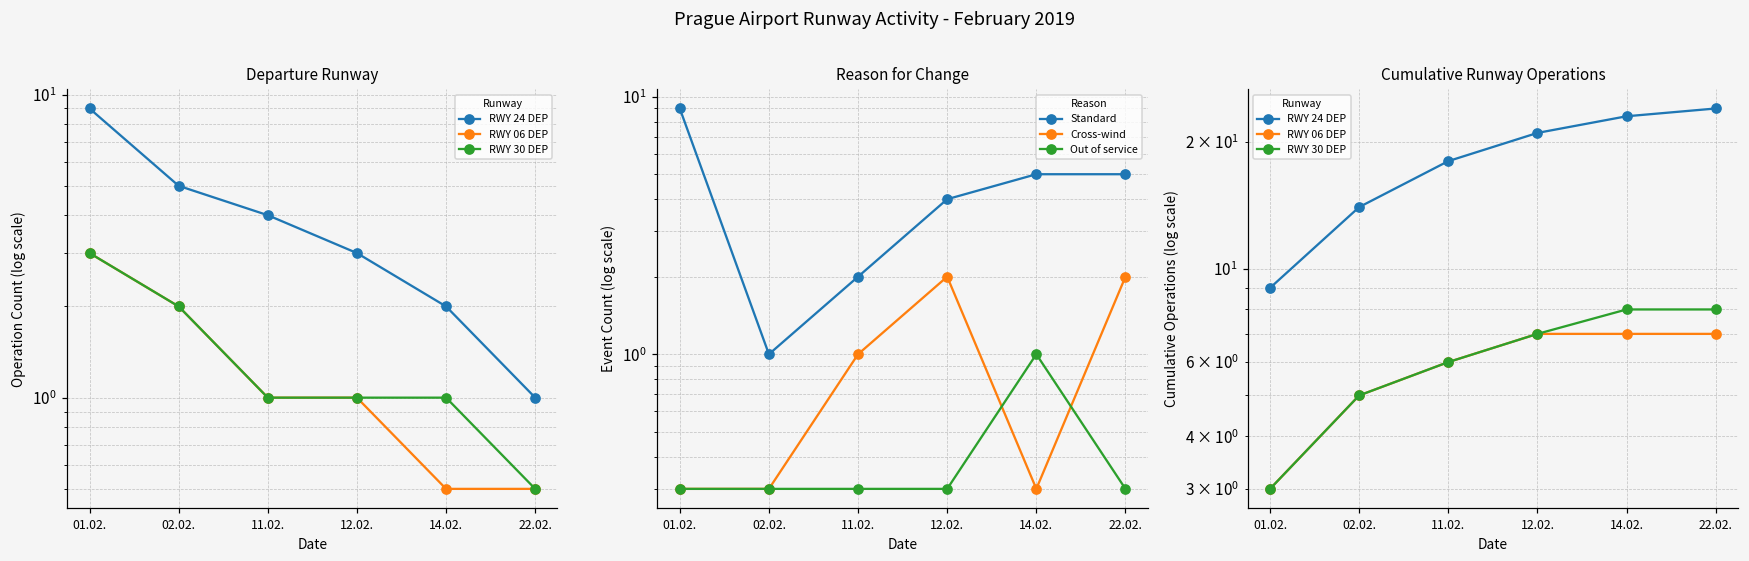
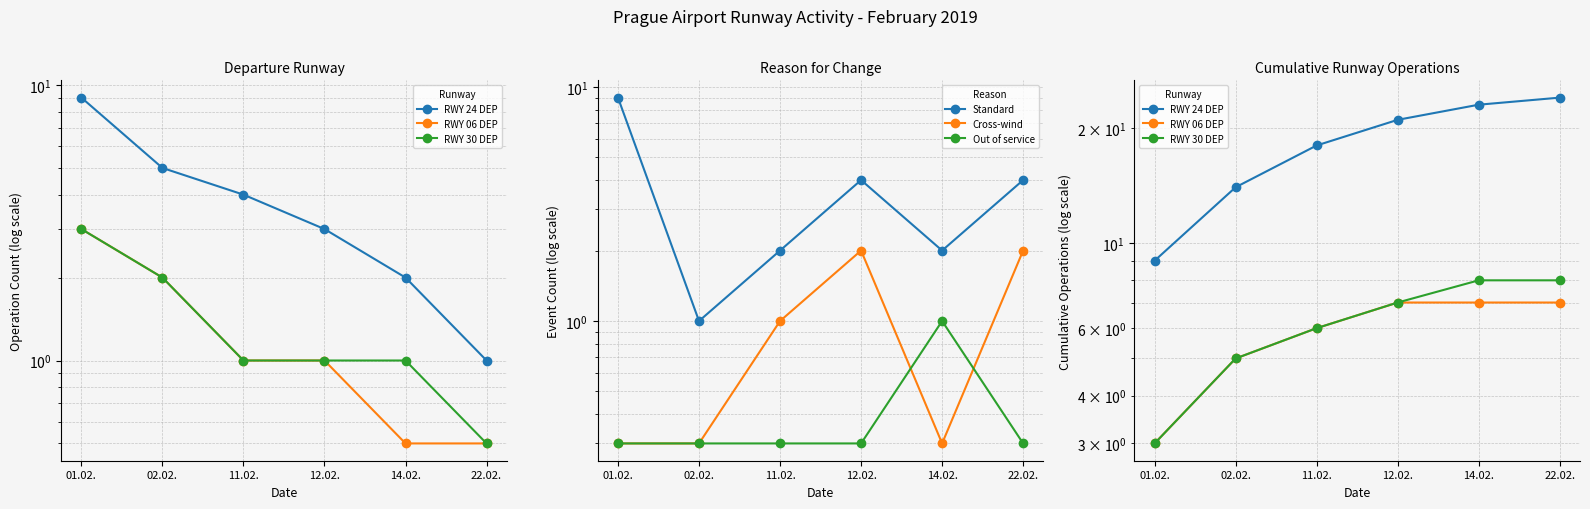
  {
    "Departure Runway": {
      "RWY 24 DEP": {
        "01.02.": 9.0,
        "02.02.": 5.0,
        "11.02.": 4.0,
        "12.02.": 3.0,
        "14.02.": 2.0,
        "22.02.": 1.00
      },
      "RWY 06 DEP": {
        "14.02.": 0.50
      },
      "RWY 30 DEP": {
        "14.02.": 1.00
      }
    },
    "Reason for Change": {
      "Standard": {
        "01.02.": 9,
        "02.02.": 1,
        "11.02.": 2,
        "12.02.": 4,
-       "14.02.": 5,
-       "22.02.": 5
+       "14.02.": 2,
+       "22.02.": 4
      },
      "Cross-wind": {
        "11.02.": 1,
        "12.02.": 2,
        "14.02.": 0.30,
        "22.02.": 2
      },
      "Out of service": {
        "11.02.": 0.30,
        "12.02.": 0.30,
        "14.02.": 1,
        "22.02.": 0.30
      }
    }
  }
